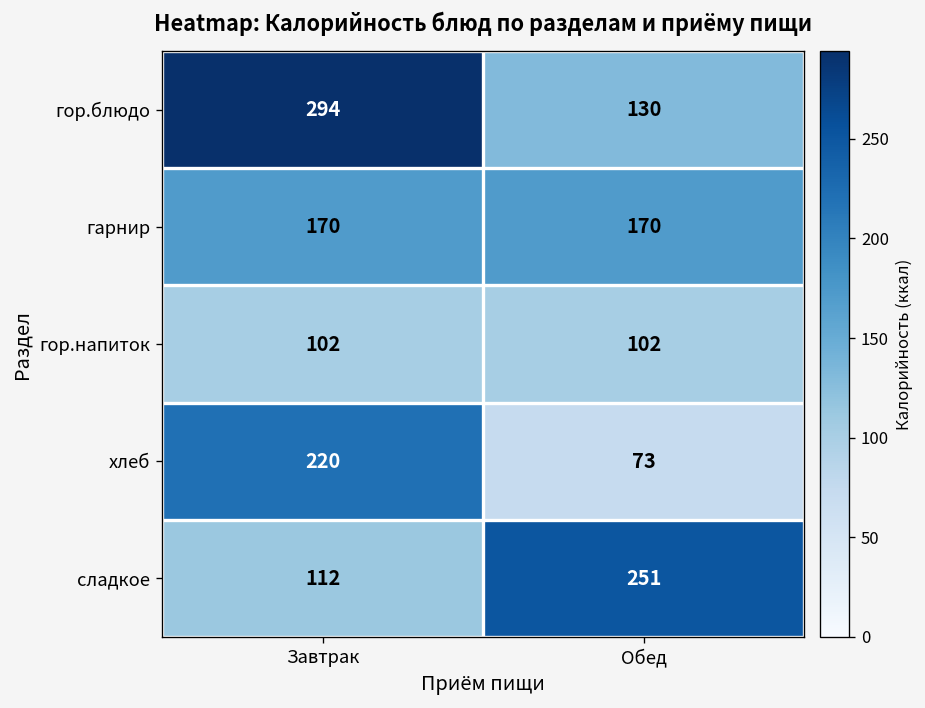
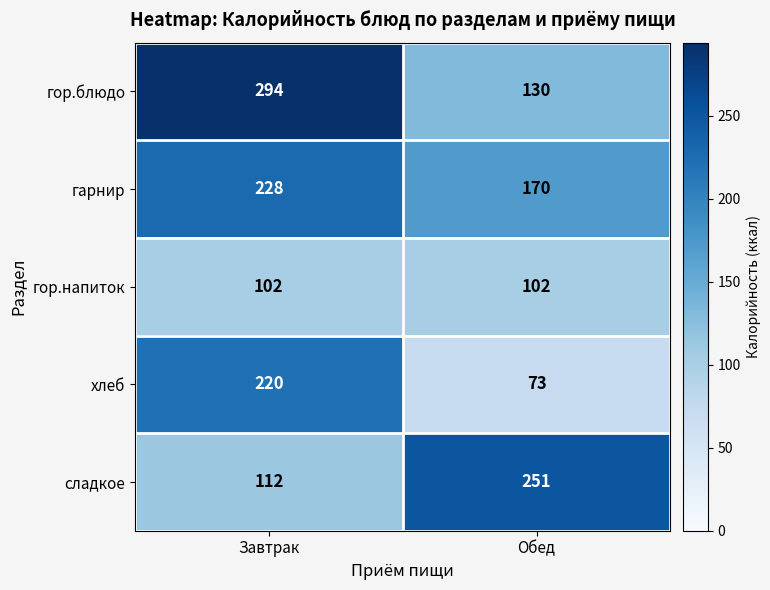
  {
    "гор.блюдо": {
      "Завтрак": 294,
      "Обед": 130
    },
    "гарнир": {
-     "Завтрак": 170,
+     "Завтрак": 228,
      "Обед": 170
    },
    "гор.напиток": {
      "Завтрак": 102,
      "Обед": 102
    },
    "хлеб": {
      "Завтрак": 220,
      "Обед": 73
    },
    "сладкое": {
      "Завтрак": 112,
      "Обед": 251
    }
  }
